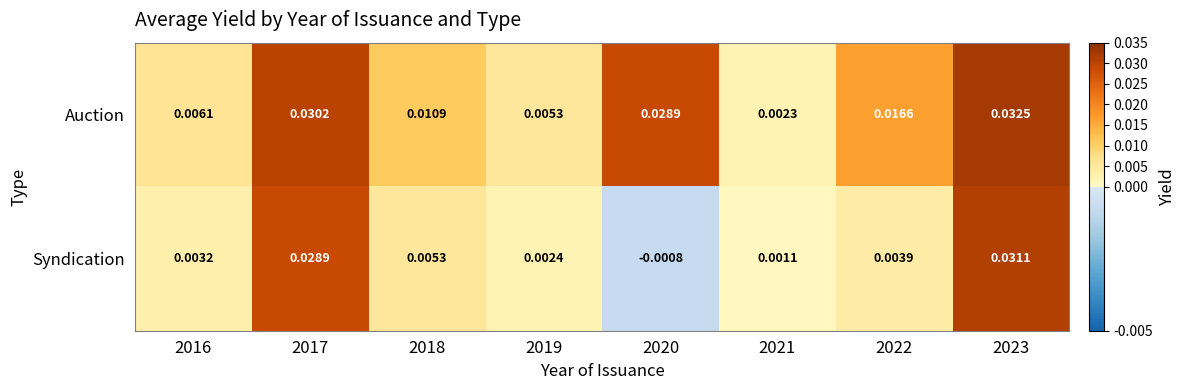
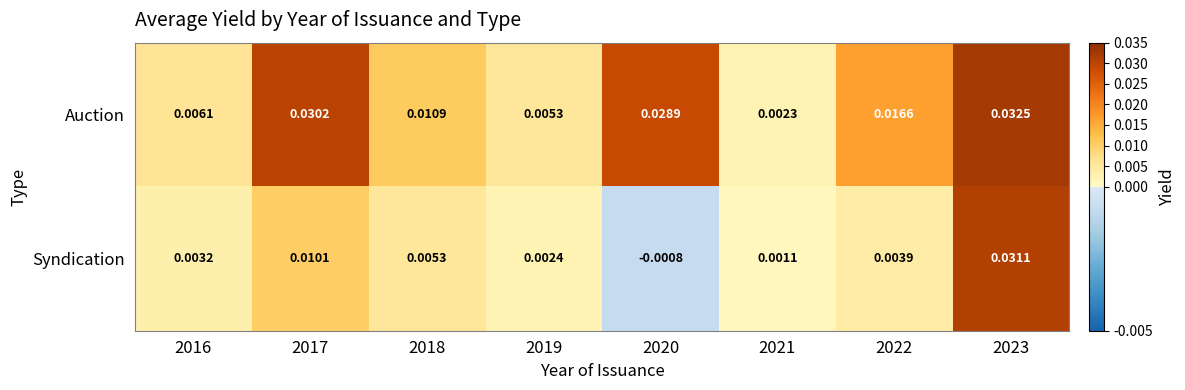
  {
    "Auction": {
      "2016": 0.0061,
      "2017": 0.0302,
      "2018": 0.0109,
      "2019": 0.0053,
      "2020": 0.0289,
      "2021": 0.0023,
      "2022": 0.0166,
      "2023": 0.0325
    },
    "Syndication": {
      "2016": 0.0032,
-     "2017": 0.0289,
+     "2017": 0.0101,
      "2018": 0.0053,
      "2019": 0.0024,
      "2020": -0.0008,
      "2021": 0.0011,
      "2022": 0.0039,
      "2023": 0.0311
    }
  }
